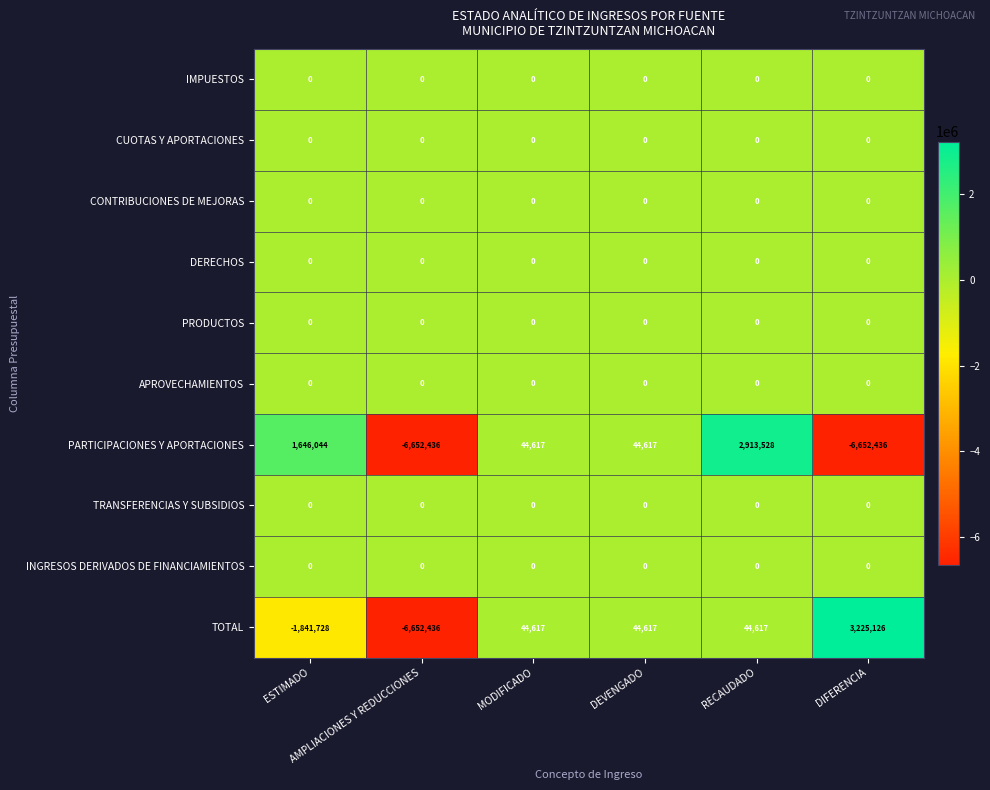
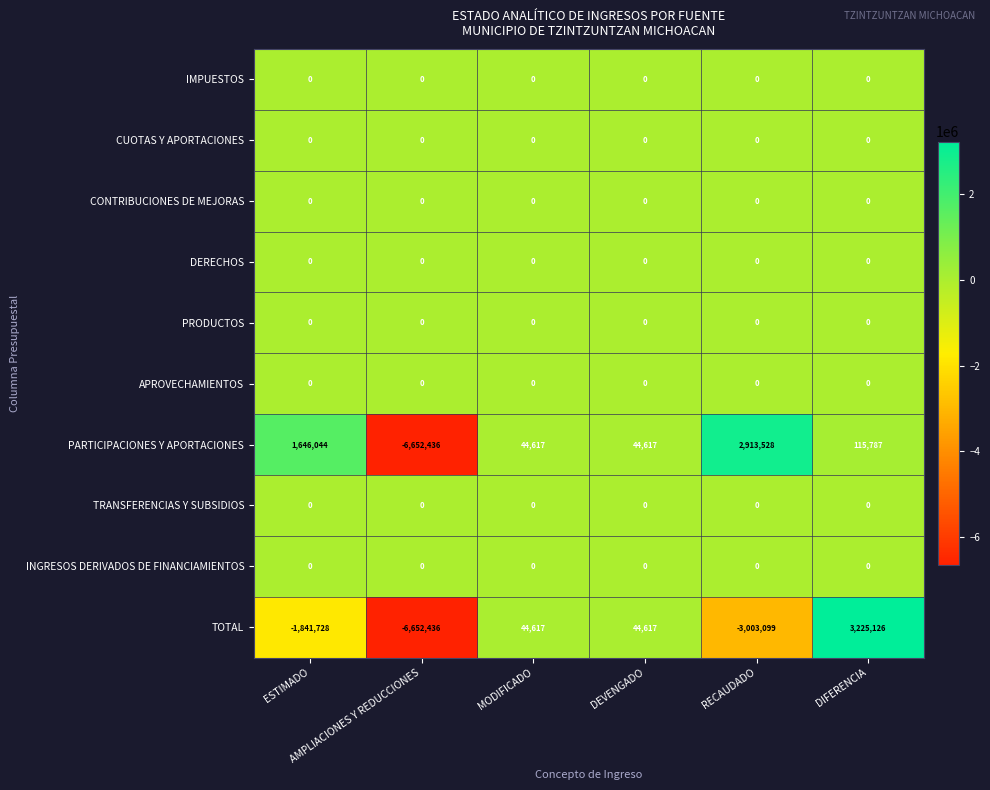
  {
    "IMPUESTOS": {
      "ESTIMADO": "0",
      "AMPLIACIONES Y REDUCCIONES": "0",
      "MODIFICADO": "0",
      "DEVENGADO": "0",
      "RECAUDADO": "0",
      "DIFERENCIA": "0"
    },
    "CUOTAS Y APORTACIONES": {
      "ESTIMADO": "0",
      "AMPLIACIONES Y REDUCCIONES": "0",
      "MODIFICADO": "0",
      "DEVENGADO": "0",
      "RECAUDADO": "0",
      "DIFERENCIA": "0"
    },
    "CONTRIBUCIONES DE MEJORAS": {
      "ESTIMADO": "0",
      "AMPLIACIONES Y REDUCCIONES": "0",
      "MODIFICADO": "0",
      "DEVENGADO": "0",
      "RECAUDADO": "0",
      "DIFERENCIA": "0"
    },
    "DERECHOS": {
      "ESTIMADO": "0",
      "AMPLIACIONES Y REDUCCIONES": "0",
      "MODIFICADO": "0",
      "DEVENGADO": "0",
      "RECAUDADO": "0",
      "DIFERENCIA": "0"
    },
    "PRODUCTOS": {
      "ESTIMADO": "0",
      "AMPLIACIONES Y REDUCCIONES": "0",
      "MODIFICADO": "0",
      "DEVENGADO": "0",
      "RECAUDADO": "0",
      "DIFERENCIA": "0"
    },
    "APROVECHAMIENTOS": {
      "ESTIMADO": "0",
      "AMPLIACIONES Y REDUCCIONES": "0",
      "MODIFICADO": "0",
      "DEVENGADO": "0",
      "RECAUDADO": "0",
      "DIFERENCIA": "0"
    },
    "PARTICIPACIONES Y APORTACIONES": {
      "ESTIMADO": "1,646,044",
      "AMPLIACIONES Y REDUCCIONES": "-6,652,436",
      "MODIFICADO": "44,617",
      "DEVENGADO": "44,617",
      "RECAUDADO": "2,913,528",
-     "DIFERENCIA": "-6,652,436"
+     "DIFERENCIA": "115,787"
    },
    "TRANSFERENCIAS Y SUBSIDIOS": {
      "ESTIMADO": "0",
      "AMPLIACIONES Y REDUCCIONES": "0",
      "MODIFICADO": "0",
      "DEVENGADO": "0",
      "RECAUDADO": "0",
      "DIFERENCIA": "0"
    },
    "INGRESOS DERIVADOS DE FINANCIAMIENTOS": {
      "ESTIMADO": "0",
      "AMPLIACIONES Y REDUCCIONES": "0",
      "MODIFICADO": "0",
      "DEVENGADO": "0",
      "RECAUDADO": "0",
      "DIFERENCIA": "0"
    },
    "TOTAL": {
      "ESTIMADO": "-1,841,728",
      "AMPLIACIONES Y REDUCCIONES": "-6,652,436",
      "MODIFICADO": "44,617",
      "DEVENGADO": "44,617",
-     "RECAUDADO": "44,617",
+     "RECAUDADO": "-3,003,099",
      "DIFERENCIA": "3,225,126"
    }
  }
